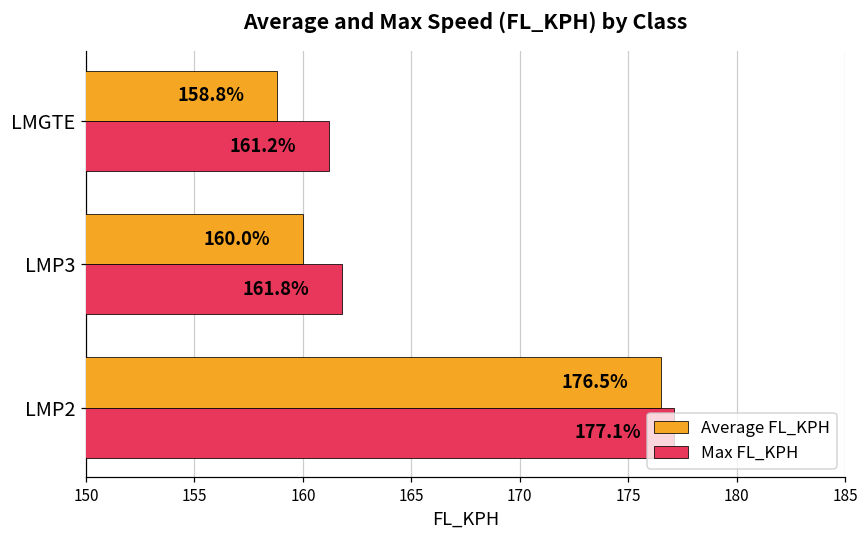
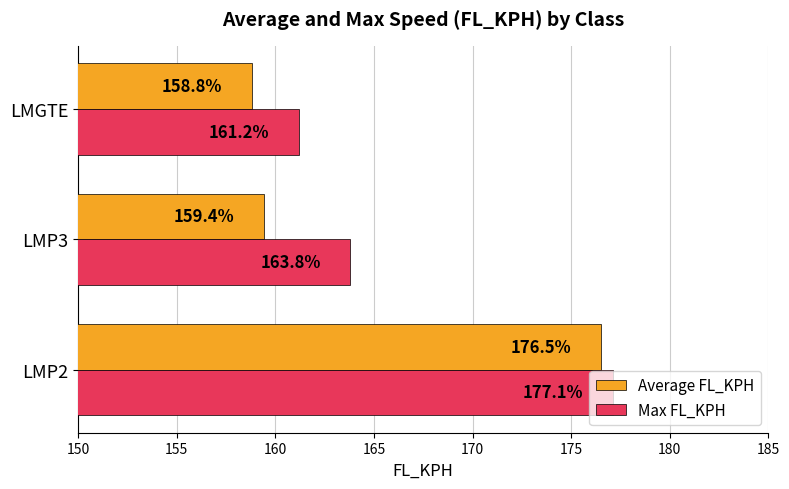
  {
    "Average FL_KPH": {
      "LMGTE": "158.8%",
-     "LMP3": "160.0%",
+     "LMP3": "159.4%",
      "LMP2": "176.5%"
    },
    "Max FL_KPH": {
      "LMGTE": "161.2%",
-     "LMP3": "161.8%"
+     "LMP3": "163.8%"
    }
  }
